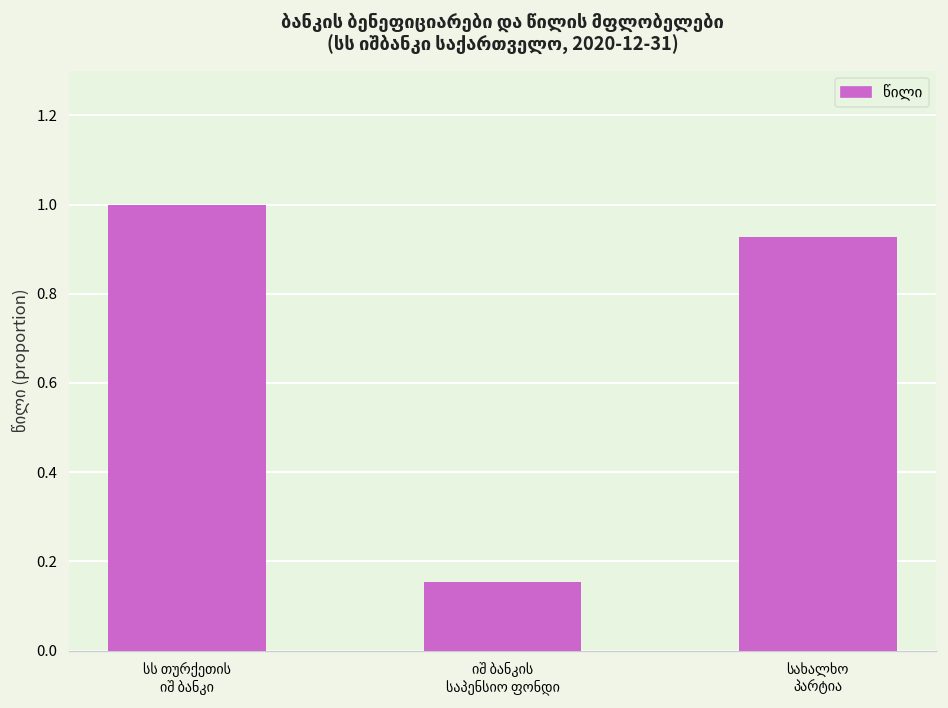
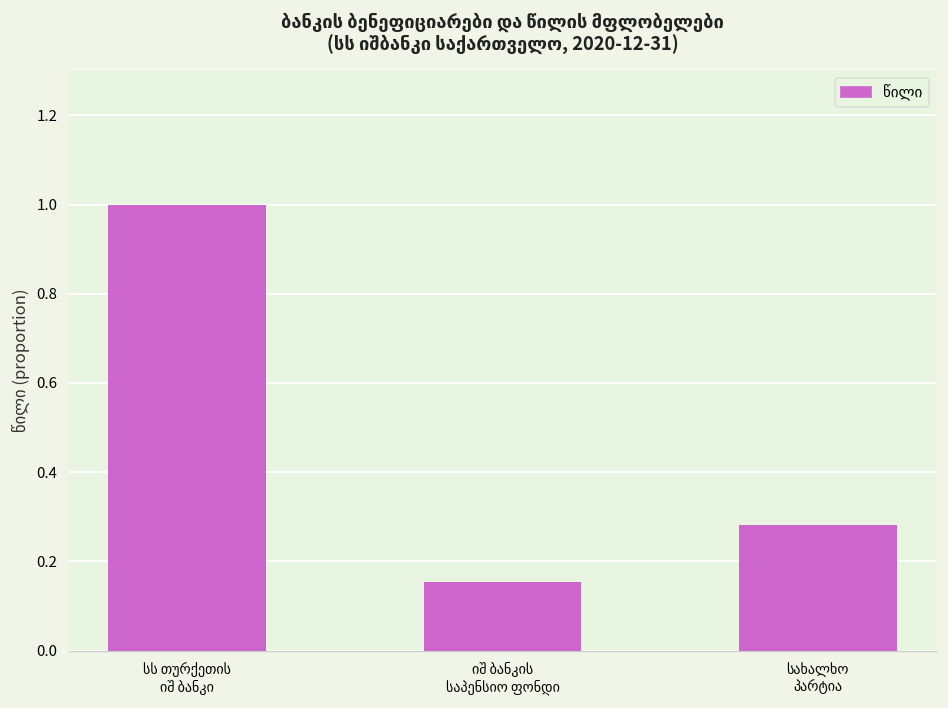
  {
    "სს თურქეთის იშ ბანკი": 1.00,
    "იშ ბანკის საპენსიო ფონდი": 0.15,
-   "სახალხო პარტია": 0.93
+   "სახალხო პარტია": 0.28
  }
